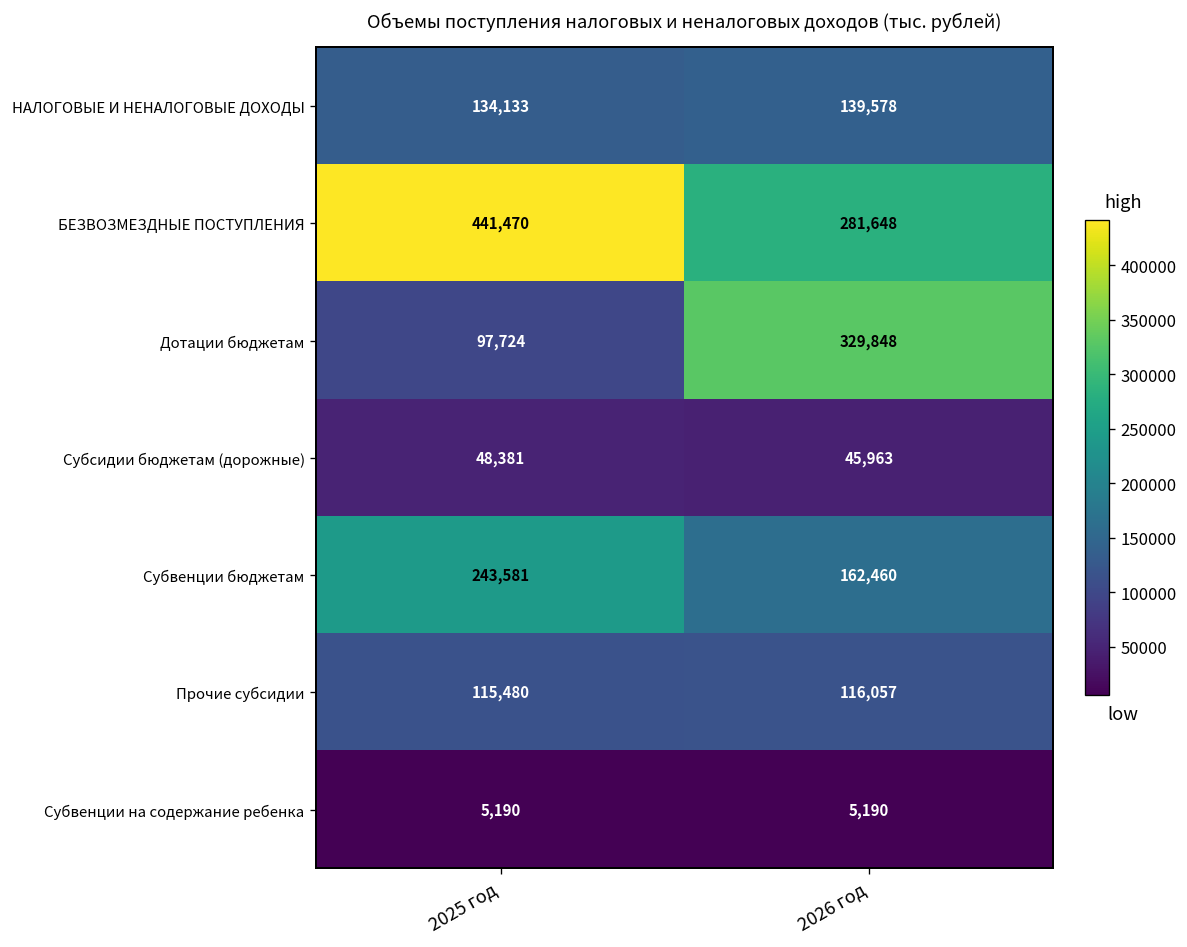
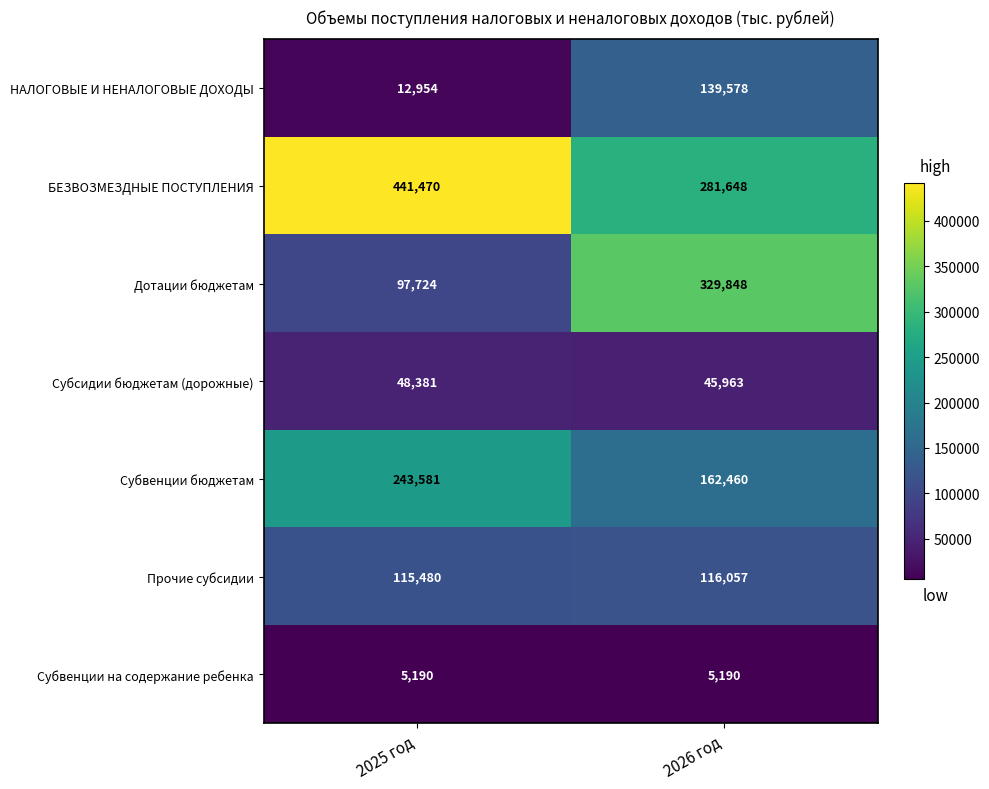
  {
    "НАЛОГОВЫЕ И НЕНАЛОГОВЫЕ ДОХОДЫ": {
-     "2025 год": "134,133",
+     "2025 год": "12,954",
      "2026 год": "139,578"
    },
    "БЕЗВОЗМЕЗДНЫЕ ПОСТУПЛЕНИЯ": {
      "2025 год": "441,470",
      "2026 год": "281,648"
    },
    "Дотации бюджетам": {
      "2025 год": "97,724",
      "2026 год": "329,848"
    },
    "Субсидии бюджетам (дорожные)": {
      "2025 год": "48,381",
      "2026 год": "45,963"
    },
    "Субвенции бюджетам": {
      "2025 год": "243,581",
      "2026 год": "162,460"
    },
    "Прочие субсидии": {
      "2025 год": "115,480",
      "2026 год": "116,057"
    },
    "Субвенции на содержание ребенка": {
      "2025 год": "5,190",
      "2026 год": "5,190"
    }
  }
